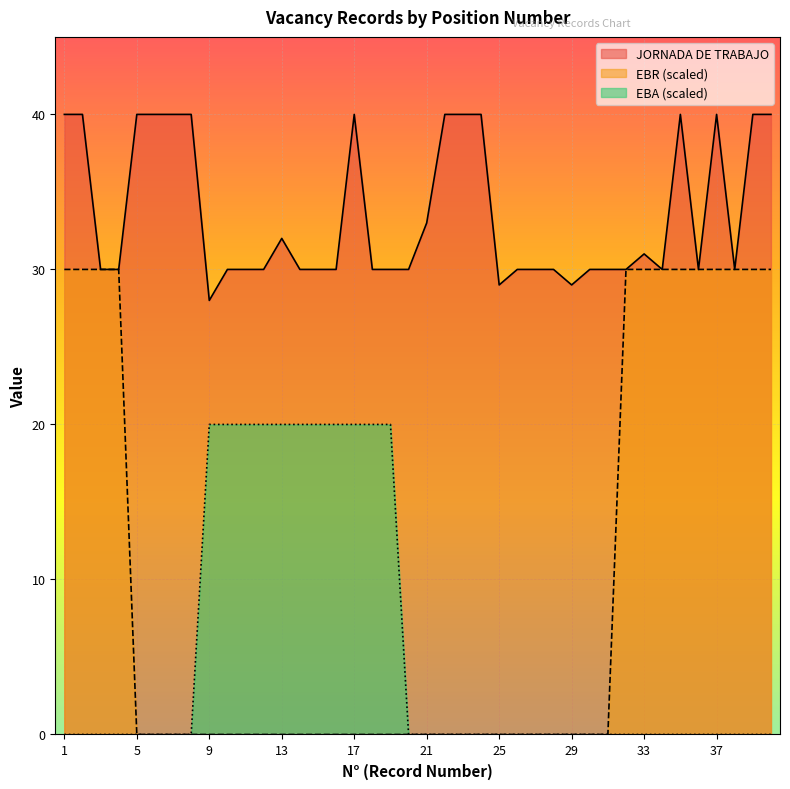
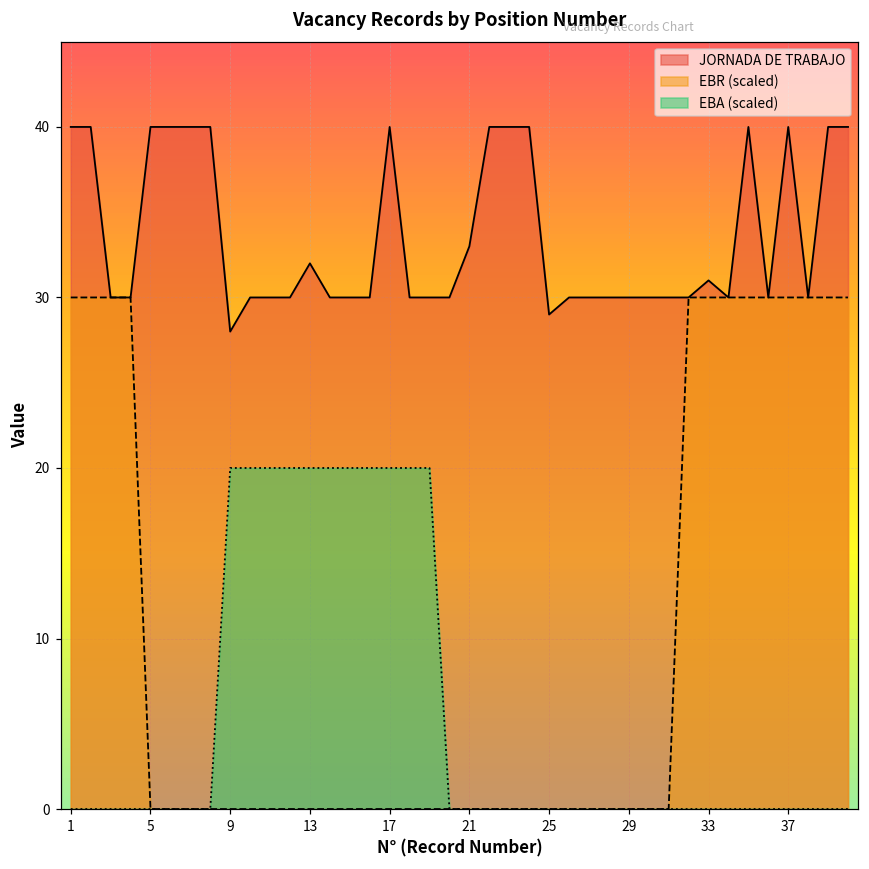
  {
    "JORNADA DE TRABAJO": {
      "1": 40,
      "5": 40,
      "9": 28,
      "13": 32,
      "17": 40,
      "21": 33,
      "25": 29,
-     "29": 29,
+     "29": 30,
      "33": 31,
      "37": 40
    },
    "EBR (scaled)": {
      "1": 30,
      "9": 0,
      "13": 0,
      "17": 0,
      "33": 30,
      "37": 30
    },
    "EBA (scaled)": {
      "1": 0,
      "9": 20,
      "13": 20,
      "17": 20,
      "33": 0,
      "37": 0
    }
  }
